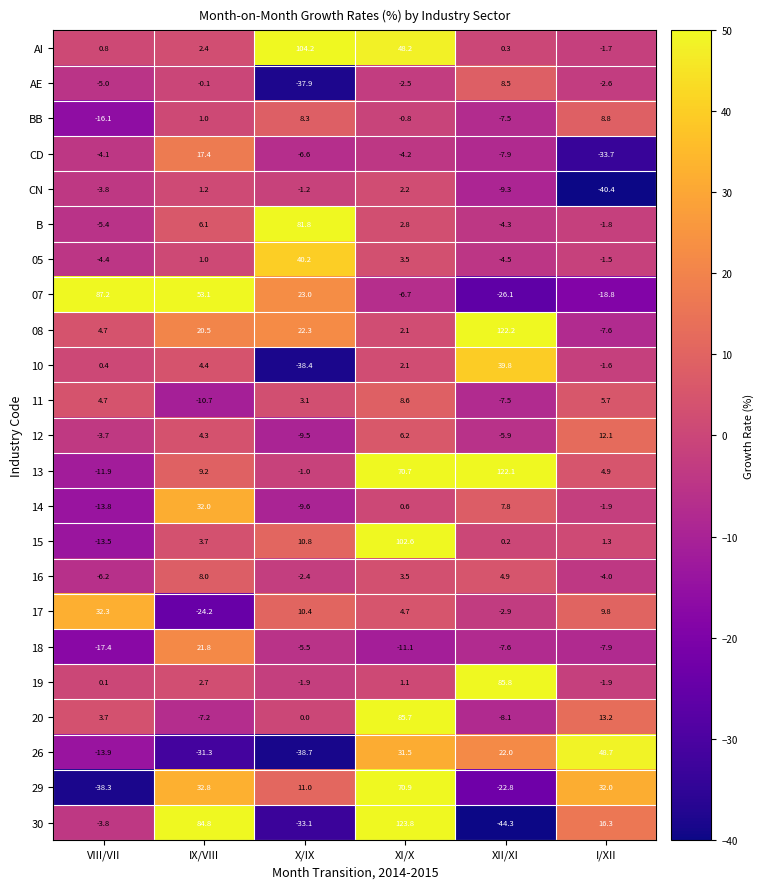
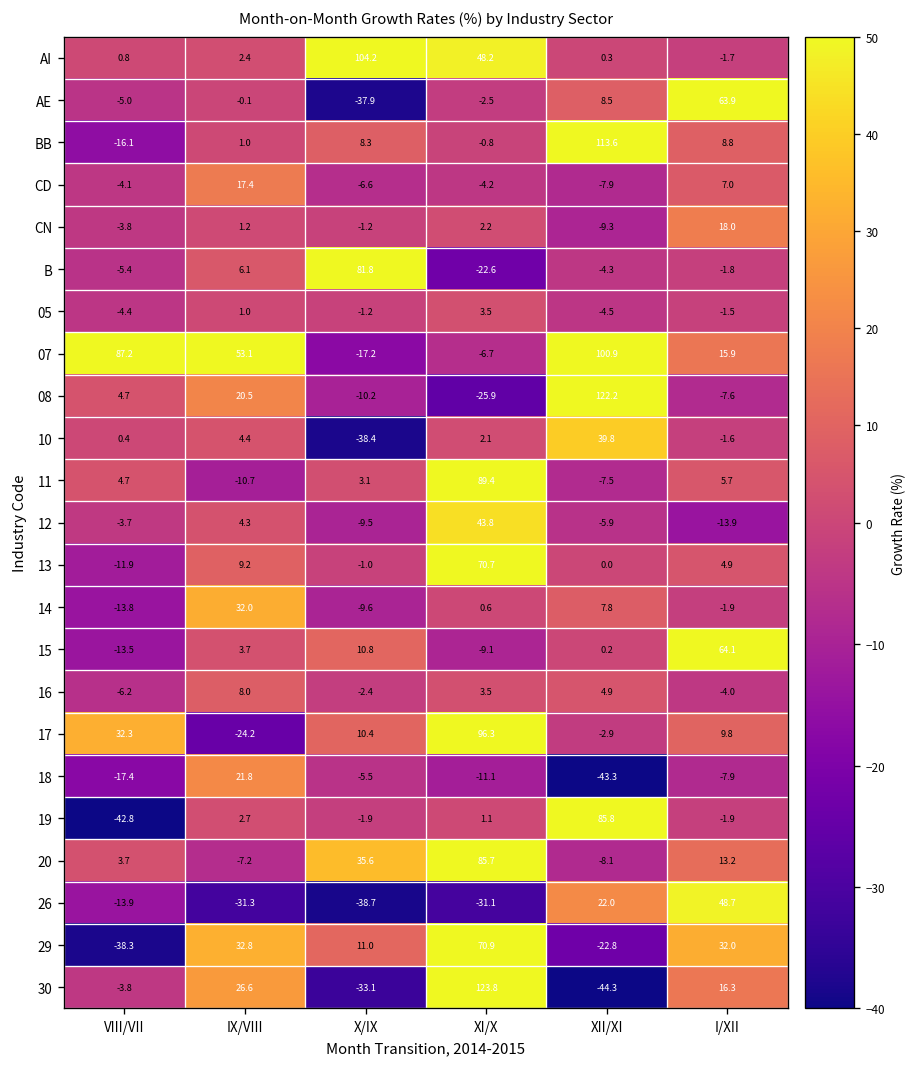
  {
    "AI": {
      "VIII/VII": 0.8,
      "IX/VIII": 2.4,
      "X/IX": 104.2,
      "XI/X": 48.2,
      "XII/XI": 0.3,
      "I/XII": -1.7
    },
    "AE": {
      "VIII/VII": -5.0,
      "IX/VIII": -0.1,
      "X/IX": -37.9,
      "XI/X": -2.5,
      "XII/XI": 8.5,
-     "I/XII": -2.6
+     "I/XII": 63.9
    },
    "BB": {
      "VIII/VII": -16.1,
      "IX/VIII": 1.0,
      "X/IX": 8.3,
      "XI/X": -0.8,
-     "XII/XI": -7.5,
+     "XII/XI": 113.6,
      "I/XII": 8.8
    },
    "CD": {
      "VIII/VII": -4.1,
      "IX/VIII": 17.4,
      "X/IX": -6.6,
      "XI/X": -4.2,
      "XII/XI": -7.9,
-     "I/XII": -33.7
+     "I/XII": 7.0
    },
    "CN": {
      "VIII/VII": -3.8,
      "IX/VIII": 1.2,
      "X/IX": -1.2,
      "XI/X": 2.2,
      "XII/XI": -9.3,
-     "I/XII": -40.4
+     "I/XII": 18.0
    },
    "B": {
      "VIII/VII": -5.4,
      "IX/VIII": 6.1,
      "X/IX": 81.8,
-     "XI/X": 2.8,
+     "XI/X": -22.6,
      "XII/XI": -4.3,
      "I/XII": -1.8
    },
    "05": {
      "VIII/VII": -4.4,
      "IX/VIII": 1.0,
-     "X/IX": 40.2,
+     "X/IX": -1.2,
      "XI/X": 3.5,
      "XII/XI": -4.5,
      "I/XII": -1.5
    },
    "07": {
      "VIII/VII": 87.2,
      "IX/VIII": 53.1,
-     "X/IX": 23.0,
+     "X/IX": -17.2,
      "XI/X": -6.7,
-     "XII/XI": -26.1,
-     "I/XII": -18.8
+     "XII/XI": 100.9,
+     "I/XII": 15.9
    },
    "08": {
      "VIII/VII": 4.7,
      "IX/VIII": 20.5,
-     "X/IX": 22.3,
-     "XI/X": 2.1,
+     "X/IX": -10.2,
+     "XI/X": -25.9,
      "XII/XI": 122.2,
      "I/XII": -7.6
    },
    "10": {
      "VIII/VII": 0.4,
      "IX/VIII": 4.4,
      "X/IX": -38.4,
      "XI/X": 2.1,
      "XII/XI": 39.8,
      "I/XII": -1.6
    },
    "11": {
      "VIII/VII": 4.7,
      "IX/VIII": -10.7,
      "X/IX": 3.1,
-     "XI/X": 8.6,
+     "XI/X": 89.4,
      "XII/XI": -7.5,
      "I/XII": 5.7
    },
    "12": {
      "VIII/VII": -3.7,
      "IX/VIII": 4.3,
      "X/IX": -9.5,
-     "XI/X": 6.2,
+     "XI/X": 43.8,
      "XII/XI": -5.9,
-     "I/XII": 12.1
+     "I/XII": -13.9
    },
    "13": {
      "VIII/VII": -11.9,
      "IX/VIII": 9.2,
      "X/IX": -1.0,
      "XI/X": 70.7,
-     "XII/XI": 122.1,
+     "XII/XI": 0.0,
      "I/XII": 4.9
    },
    "14": {
      "VIII/VII": -13.8,
      "IX/VIII": 32.0,
      "X/IX": -9.6,
      "XI/X": 0.6,
      "XII/XI": 7.8,
      "I/XII": -1.9
    },
    "15": {
      "VIII/VII": -13.5,
      "IX/VIII": 3.7,
      "X/IX": 10.8,
-     "XI/X": 102.6,
+     "XI/X": -9.1,
      "XII/XI": 0.2,
-     "I/XII": 1.3
+     "I/XII": 64.1
    },
    "16": {
      "VIII/VII": -6.2,
      "IX/VIII": 8.0,
      "X/IX": -2.4,
      "XI/X": 3.5,
      "XII/XI": 4.9,
      "I/XII": -4.0
    },
    "17": {
      "VIII/VII": 32.3,
      "IX/VIII": -24.2,
      "X/IX": 10.4,
-     "XI/X": 4.7,
+     "XI/X": 96.3,
      "XII/XI": -2.9,
      "I/XII": 9.8
    },
    "18": {
      "VIII/VII": -17.4,
      "IX/VIII": 21.8,
      "X/IX": -5.5,
      "XI/X": -11.1,
-     "XII/XI": -7.6,
+     "XII/XI": -43.3,
      "I/XII": -7.9
    },
    "19": {
-     "VIII/VII": 0.1,
+     "VIII/VII": -42.8,
      "IX/VIII": 2.7,
      "X/IX": -1.9,
      "XI/X": 1.1,
      "XII/XI": 85.8,
      "I/XII": -1.9
    },
    "20": {
      "VIII/VII": 3.7,
      "IX/VIII": -7.2,
-     "X/IX": 0.0,
+     "X/IX": 35.6,
      "XI/X": 85.7,
      "XII/XI": -8.1,
      "I/XII": 13.2
    },
    "26": {
      "VIII/VII": -13.9,
      "IX/VIII": -31.3,
      "X/IX": -38.7,
-     "XI/X": 31.5,
+     "XI/X": -31.1,
      "XII/XI": 22.0,
      "I/XII": 48.7
    },
    "29": {
      "VIII/VII": -38.3,
      "IX/VIII": 32.8,
      "X/IX": 11.0,
      "XI/X": 70.9,
      "XII/XI": -22.8,
      "I/XII": 32.0
    },
    "30": {
      "VIII/VII": -3.8,
-     "IX/VIII": 84.8,
+     "IX/VIII": 26.6,
      "X/IX": -33.1,
      "XI/X": 123.8,
      "XII/XI": -44.3,
      "I/XII": 16.3
    }
  }
